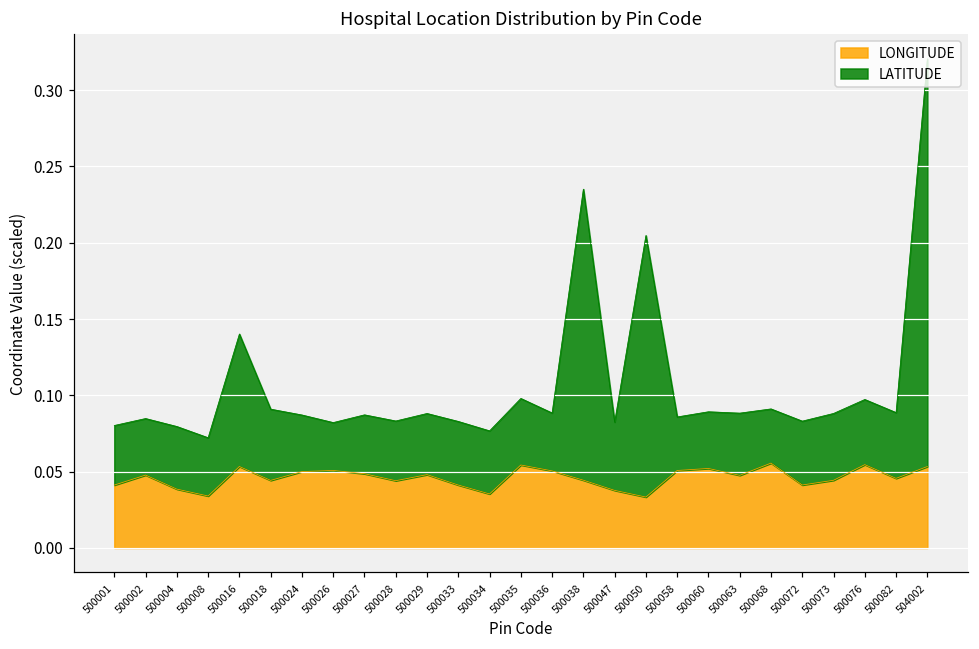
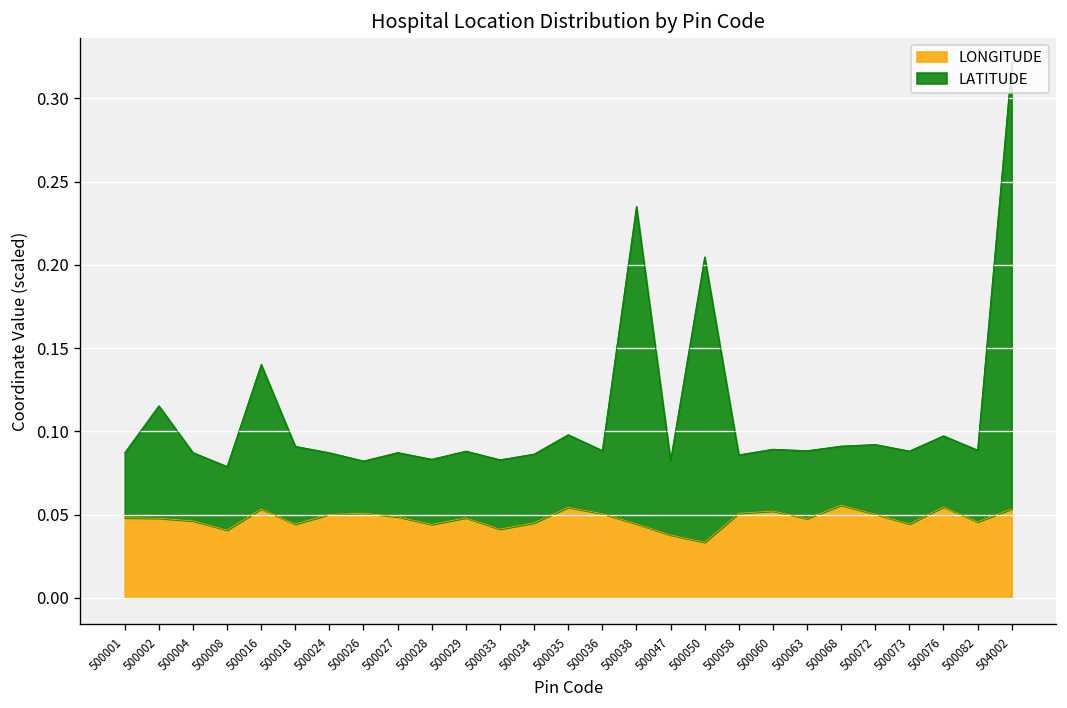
  {
    "LONGITUDE": {
-     "500001": 0.041,
+     "500001": 0.048,
      "500002": 0.048,
-     "500004": 0.039,
-     "500008": 0.034,
+     "500004": 0.046,
+     "500008": 0.041,
      "500016": 0.053,
      "500018": 0.044,
      "500024": 0.050,
      "500026": 0.051,
      "500027": 0.049,
      "500028": 0.044,
      "500029": 0.048,
      "500033": 0.041,
-     "500034": 0.035,
+     "500034": 0.045,
      "500035": 0.054,
      "500036": 0.051,
      "500038": 0.044,
      "500047": 0.038,
      "500050": 0.033,
      "500058": 0.051,
      "500060": 0.052,
      "500063": 0.048,
      "500068": 0.056,
-     "500072": 0.041,
+     "500072": 0.050,
      "500073": 0.044,
      "500076": 0.055,
      "500082": 0.046,
      "504002": 0.053
    },
    "LATITUDE": {
      "500001": 0.039,
-     "500002": 0.037,
+     "500002": 0.068,
      "500004": 0.041,
      "500008": 0.038,
      "500016": 0.087,
      "500018": 0.047,
      "500024": 0.037,
      "500026": 0.031,
      "500027": 0.039,
      "500028": 0.039,
      "500029": 0.040,
      "500033": 0.042,
      "500034": 0.041,
      "500035": 0.044,
      "500036": 0.038,
      "500038": 0.191,
      "500047": 0.045,
      "500050": 0.171,
      "500058": 0.035,
      "500060": 0.037,
      "500063": 0.041,
      "500068": 0.036,
      "500072": 0.042,
      "500073": 0.044,
      "500076": 0.043,
      "500082": 0.043
    }
  }
